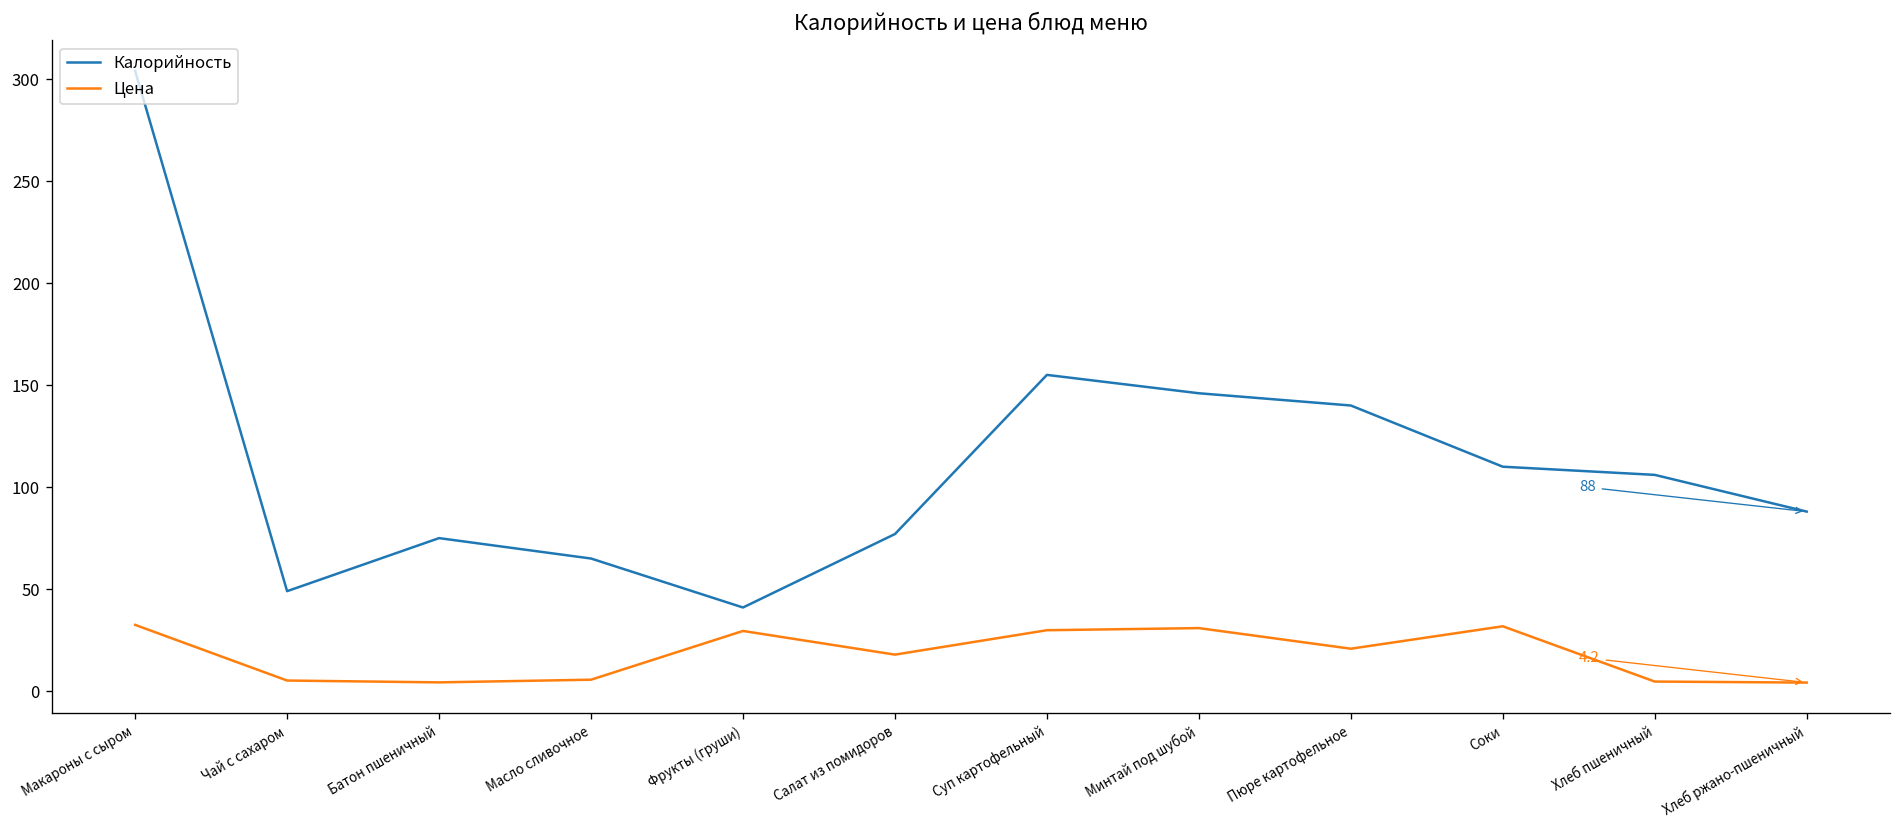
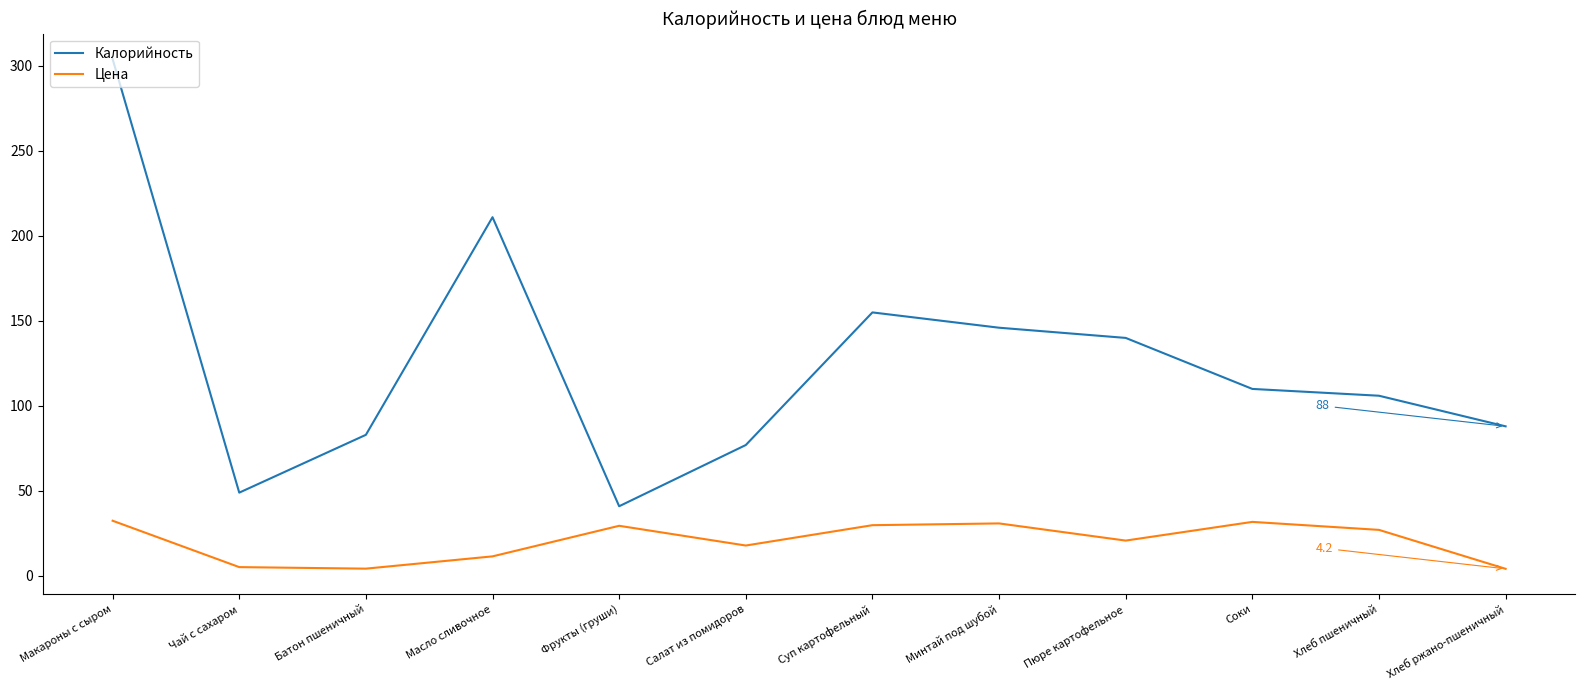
  {
    "Калорийность": {
      "Чай с сахаром": 49,
-     "Батон пшеничный": 75,
-     "Масло сливочное": 65,
+     "Батон пшеничный": 83,
+     "Масло сливочное": 211,
      "Фрукты (груши)": 41,
      "Салат из помидоров": 77,
      "Суп картофельный": 155,
      "Минтай под шубой": 146,
      "Пюре картофельное": 140,
      "Соки": 110
    },
    "Цена": {
      "Макароны с сыром": 32,
      "Чай с сахаром": 5,
      "Батон пшеничный": 4,
-     "Масло сливочное": 6,
+     "Масло сливочное": 12,
      "Фрукты (груши)": 30,
      "Салат из помидоров": 18,
      "Суп картофельный": 30,
      "Минтай под шубой": 31,
      "Пюре картофельное": 21,
      "Соки": 32,
-     "Хлеб пшеничный": 5
+     "Хлеб пшеничный": 27
    }
  }
